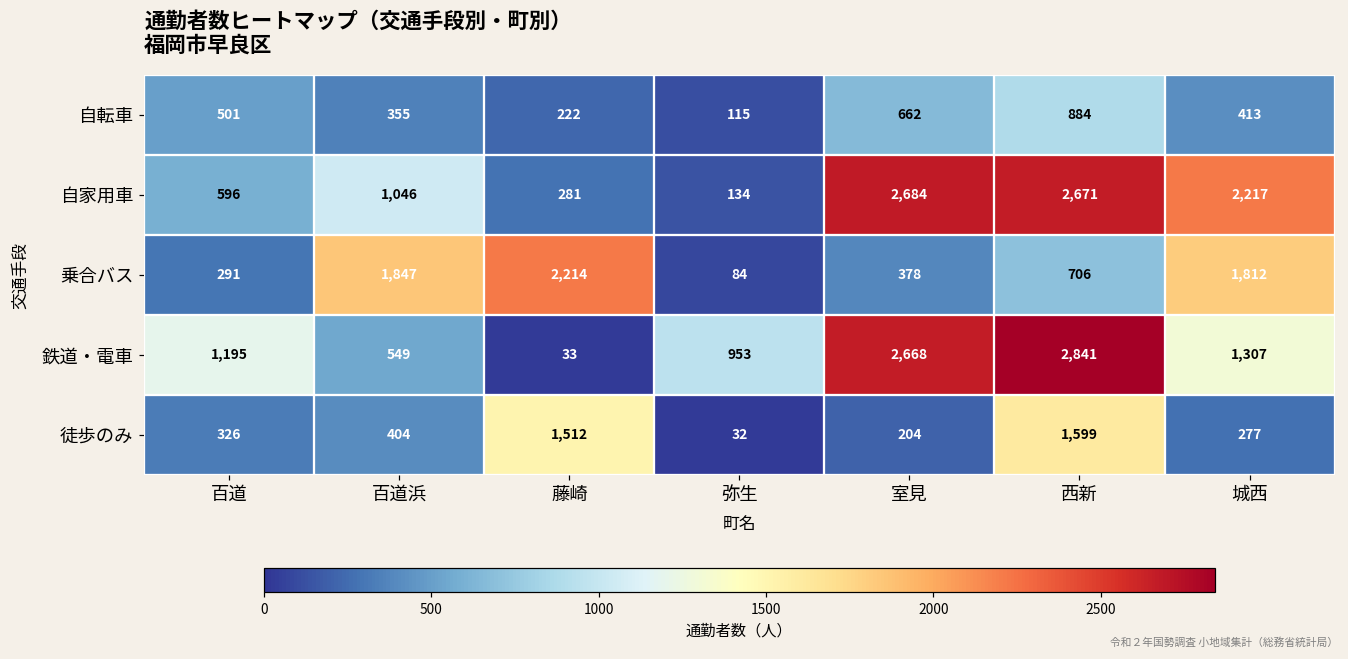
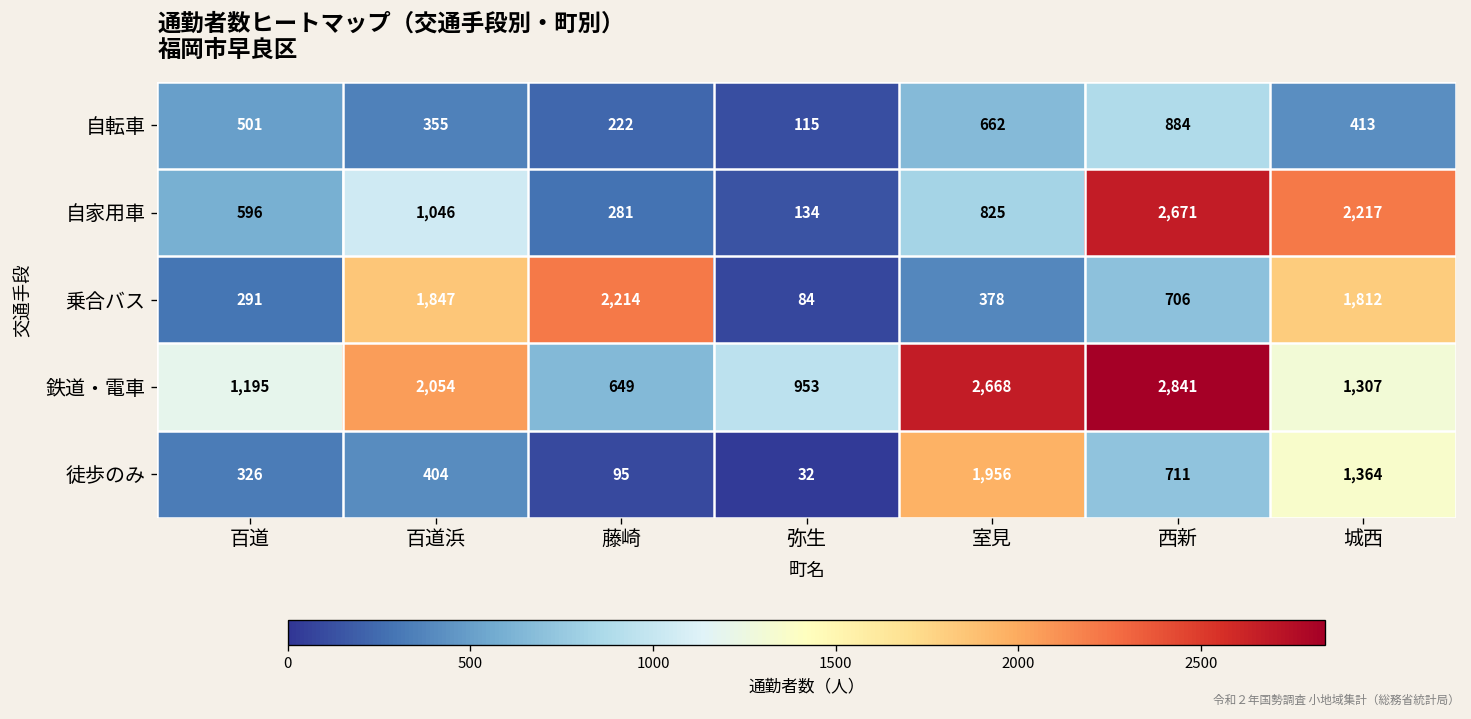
  {
    "自転車": {
      "百道": "501",
      "百道浜": "355",
      "藤崎": "222",
      "弥生": "115",
      "室見": "662",
      "西新": "884",
      "城西": "413"
    },
    "自家用車": {
      "百道": "596",
      "百道浜": "1,046",
      "藤崎": "281",
      "弥生": "134",
-     "室見": "2,684",
+     "室見": "825",
      "西新": "2,671",
      "城西": "2,217"
    },
    "乗合バス": {
      "百道": "291",
      "百道浜": "1,847",
      "藤崎": "2,214",
      "弥生": "84",
      "室見": "378",
      "西新": "706",
      "城西": "1,812"
    },
    "鉄道・電車": {
      "百道": "1,195",
-     "百道浜": "549",
-     "藤崎": "33",
+     "百道浜": "2,054",
+     "藤崎": "649",
      "弥生": "953",
      "室見": "2,668",
      "西新": "2,841",
      "城西": "1,307"
    },
    "徒歩のみ": {
      "百道": "326",
      "百道浜": "404",
-     "藤崎": "1,512",
+     "藤崎": "95",
      "弥生": "32",
-     "室見": "204",
-     "西新": "1,599",
-     "城西": "277"
+     "室見": "1,956",
+     "西新": "711",
+     "城西": "1,364"
    }
  }
